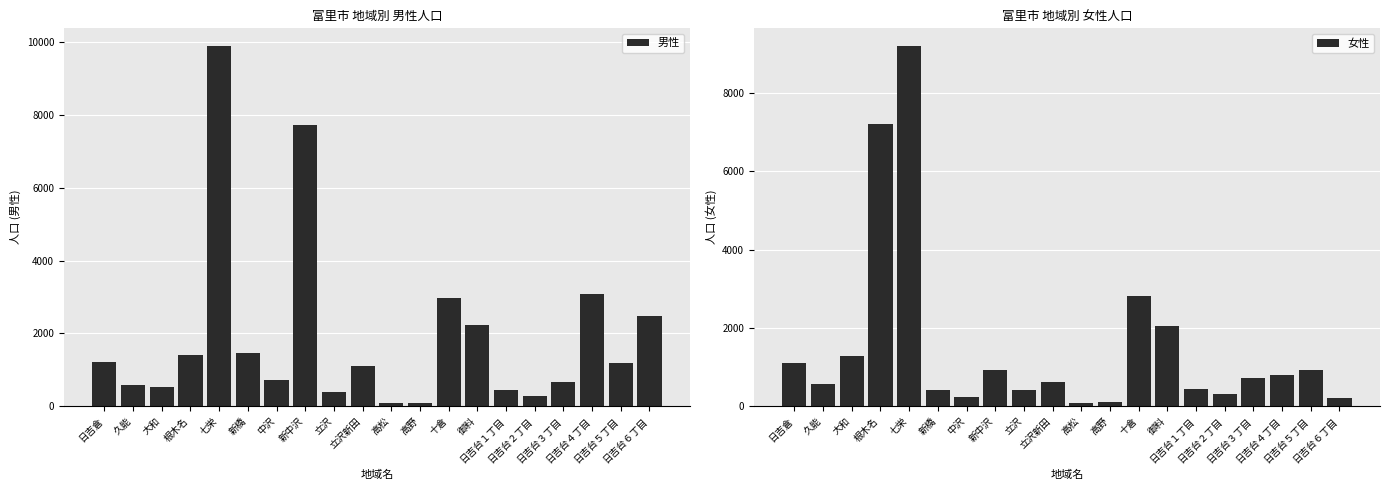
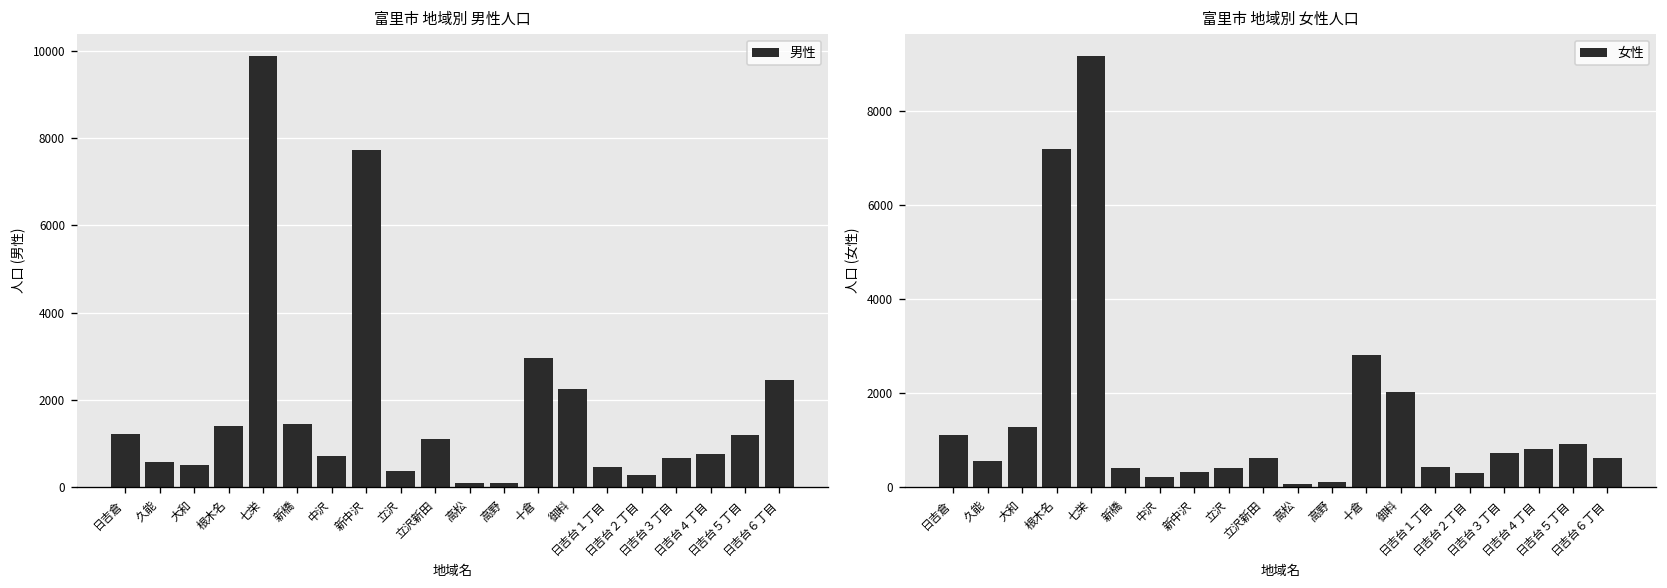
  {
    "富里市 地域別 男性人口": {
      "日吉倉": 1200,
      "久能": 600,
      "大和": 500,
      "根木名": 1400,
      "七栄": 9900,
      "新橋": 1500,
      "中沢": 700,
      "新中沢": 7700,
      "立沢": 400,
      "立沢新田": 1100,
      "高松": 100,
      "高野": 100,
      "十倉": 3000,
      "御料": 2200,
      "日吉台１丁目": 500,
      "日吉台２丁目": 300,
      "日吉台３丁目": 700,
-     "日吉台４丁目": 3100,
+     "日吉台４丁目": 800,
      "日吉台５丁目": 1200,
      "日吉台６丁目": 2500
    },
    "富里市 地域別 女性人口": {
      "日吉倉": 1100,
      "久能": 600,
      "大和": 1300,
      "根木名": 7200,
      "七栄": 9200,
      "新橋": 400,
      "中沢": 200,
-     "新中沢": 900,
+     "新中沢": 300,
      "立沢": 400,
      "立沢新田": 600,
      "高松": 100,
      "高野": 100,
      "十倉": 2800,
      "御料": 2000,
      "日吉台１丁目": 400,
      "日吉台２丁目": 300,
      "日吉台３丁目": 700,
      "日吉台４丁目": 800,
      "日吉台５丁目": 900,
-     "日吉台６丁目": 200
+     "日吉台６丁目": 600
    }
  }
